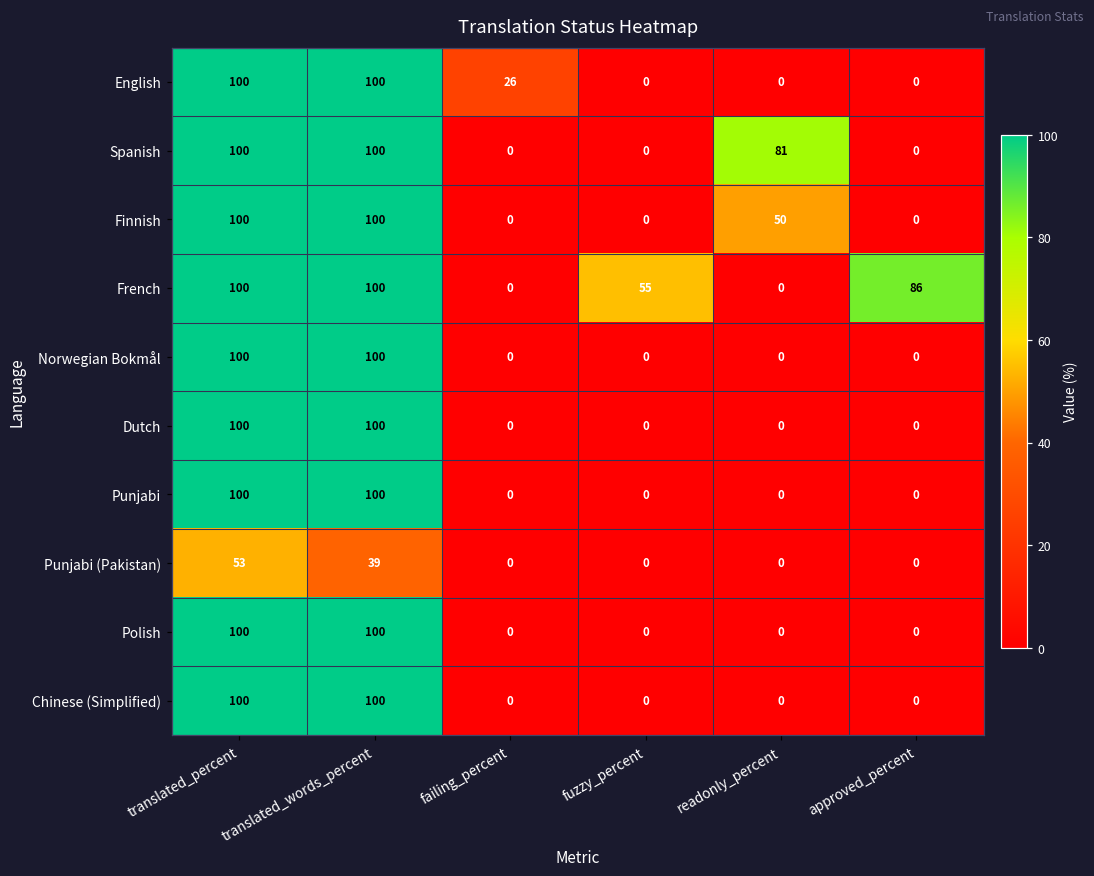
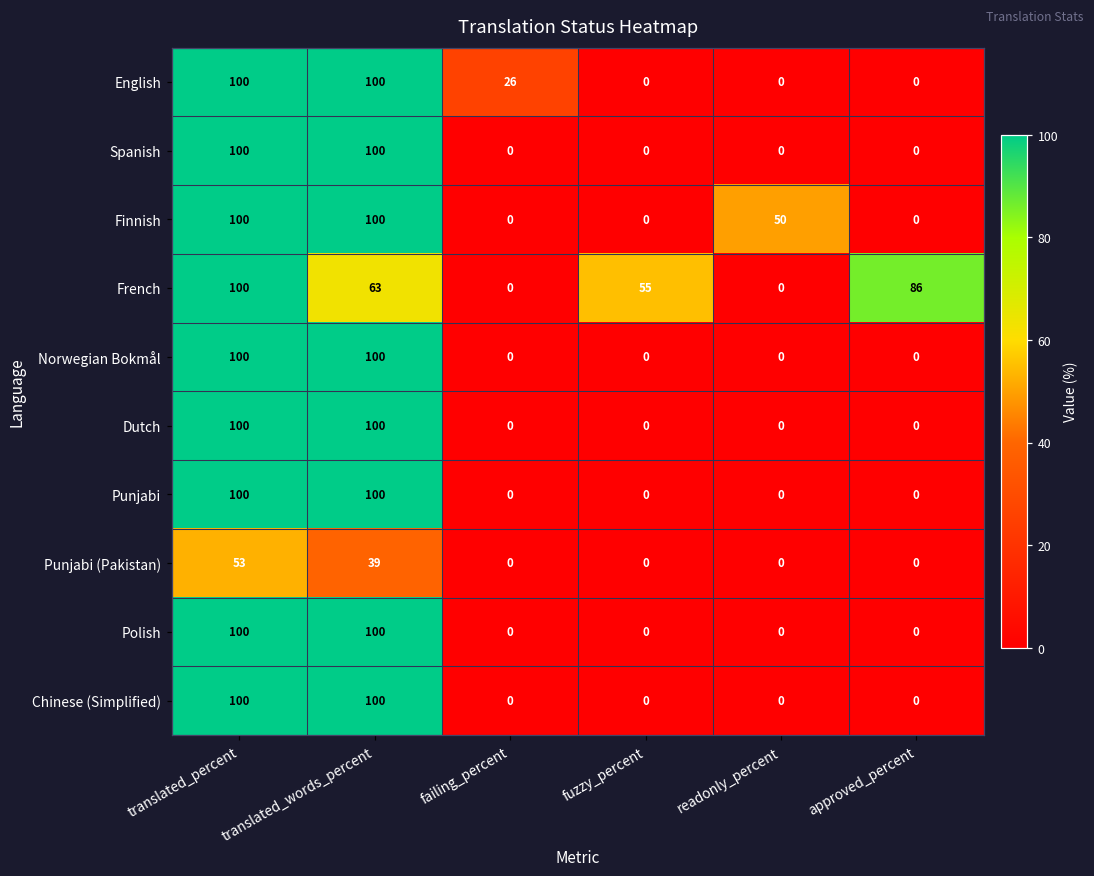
  {
    "English": {
      "translated_percent": 100,
      "translated_words_percent": 100,
      "failing_percent": 26,
      "fuzzy_percent": 0,
      "readonly_percent": 0,
      "approved_percent": 0
    },
    "Spanish": {
      "translated_percent": 100,
      "translated_words_percent": 100,
      "failing_percent": 0,
      "fuzzy_percent": 0,
-     "readonly_percent": 81,
+     "readonly_percent": 0,
      "approved_percent": 0
    },
    "Finnish": {
      "translated_percent": 100,
      "translated_words_percent": 100,
      "failing_percent": 0,
      "fuzzy_percent": 0,
      "readonly_percent": 50,
      "approved_percent": 0
    },
    "French": {
      "translated_percent": 100,
-     "translated_words_percent": 100,
+     "translated_words_percent": 63,
      "failing_percent": 0,
      "fuzzy_percent": 55,
      "readonly_percent": 0,
      "approved_percent": 86
    },
    "Norwegian Bokmål": {
      "translated_percent": 100,
      "translated_words_percent": 100,
      "failing_percent": 0,
      "fuzzy_percent": 0,
      "readonly_percent": 0,
      "approved_percent": 0
    },
    "Dutch": {
      "translated_percent": 100,
      "translated_words_percent": 100,
      "failing_percent": 0,
      "fuzzy_percent": 0,
      "readonly_percent": 0,
      "approved_percent": 0
    },
    "Punjabi": {
      "translated_percent": 100,
      "translated_words_percent": 100,
      "failing_percent": 0,
      "fuzzy_percent": 0,
      "readonly_percent": 0,
      "approved_percent": 0
    },
    "Punjabi (Pakistan)": {
      "translated_percent": 53,
      "translated_words_percent": 39,
      "failing_percent": 0,
      "fuzzy_percent": 0,
      "readonly_percent": 0,
      "approved_percent": 0
    },
    "Polish": {
      "translated_percent": 100,
      "translated_words_percent": 100,
      "failing_percent": 0,
      "fuzzy_percent": 0,
      "readonly_percent": 0,
      "approved_percent": 0
    },
    "Chinese (Simplified)": {
      "translated_percent": 100,
      "translated_words_percent": 100,
      "failing_percent": 0,
      "fuzzy_percent": 0,
      "readonly_percent": 0,
      "approved_percent": 0
    }
  }
